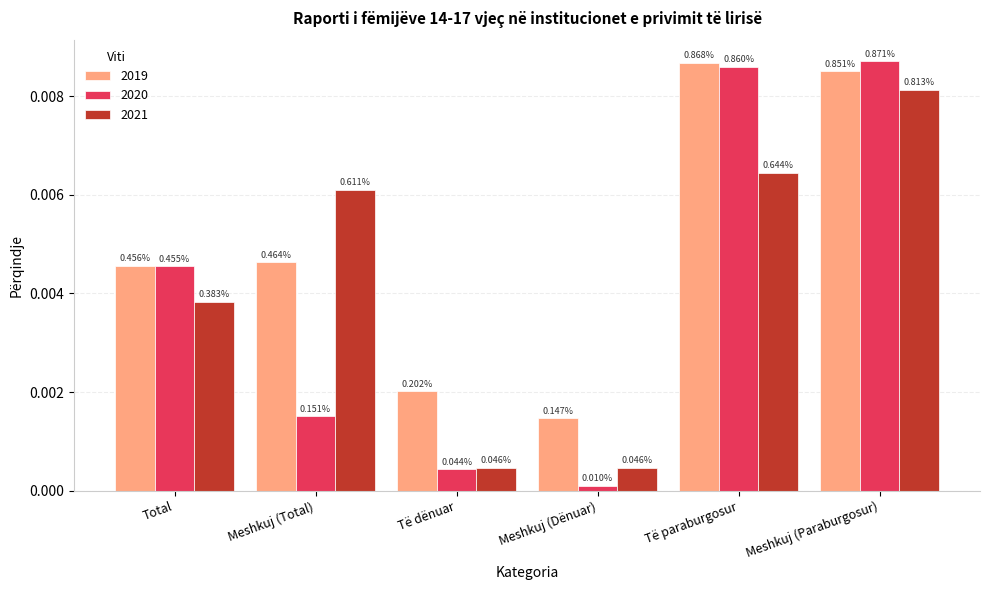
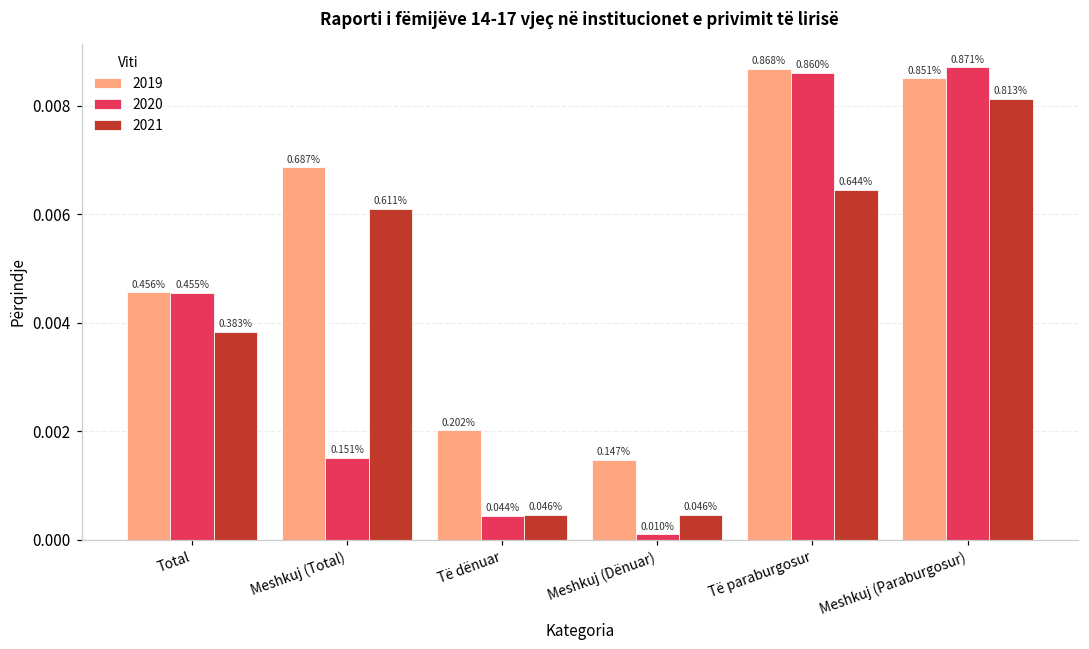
  {
    "2019": {
      "Total": "0.456%",
-     "Meshkuj (Total)": "0.464%",
+     "Meshkuj (Total)": "0.687%",
      "Të dënuar": "0.202%",
      "Meshkuj (Dënuar)": "0.147%",
      "Të paraburgosur": "0.868%",
      "Meshkuj (Paraburgosur)": "0.851%"
    },
    "2020": {
      "Total": "0.455%",
      "Meshkuj (Total)": "0.151%",
      "Të dënuar": "0.044%",
      "Meshkuj (Dënuar)": "0.010%",
      "Të paraburgosur": "0.860%",
      "Meshkuj (Paraburgosur)": "0.871%"
    },
    "2021": {
      "Total": "0.383%",
      "Meshkuj (Total)": "0.611%",
      "Të dënuar": "0.046%",
      "Meshkuj (Dënuar)": "0.046%",
      "Të paraburgosur": "0.644%",
      "Meshkuj (Paraburgosur)": "0.813%"
    }
  }
